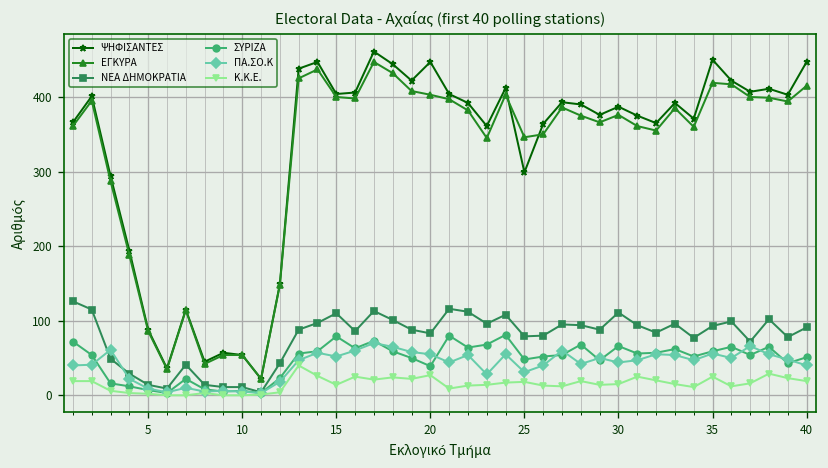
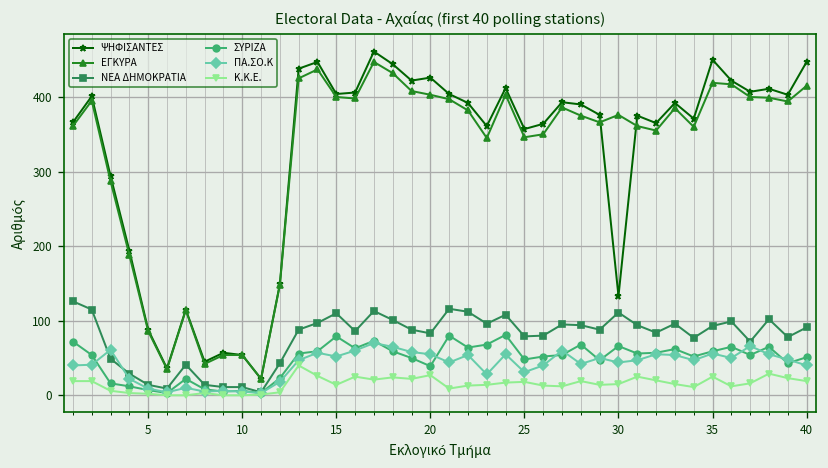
  {
    "ΨΗΦΙΣΑΝΤΕΣ": {
-     "20": 450,
-     "25": 300,
-     "30": 390,
+     "20": 430,
+     "25": 360,
+     "30": 130,
      "35": 450,
      "40": 450
    }
  }
